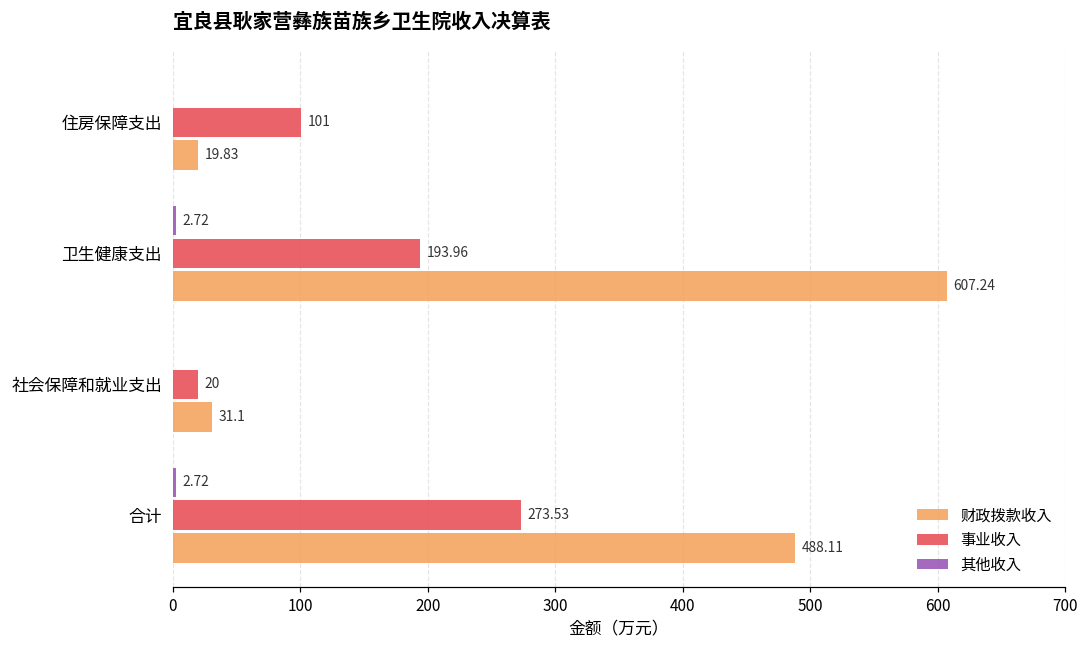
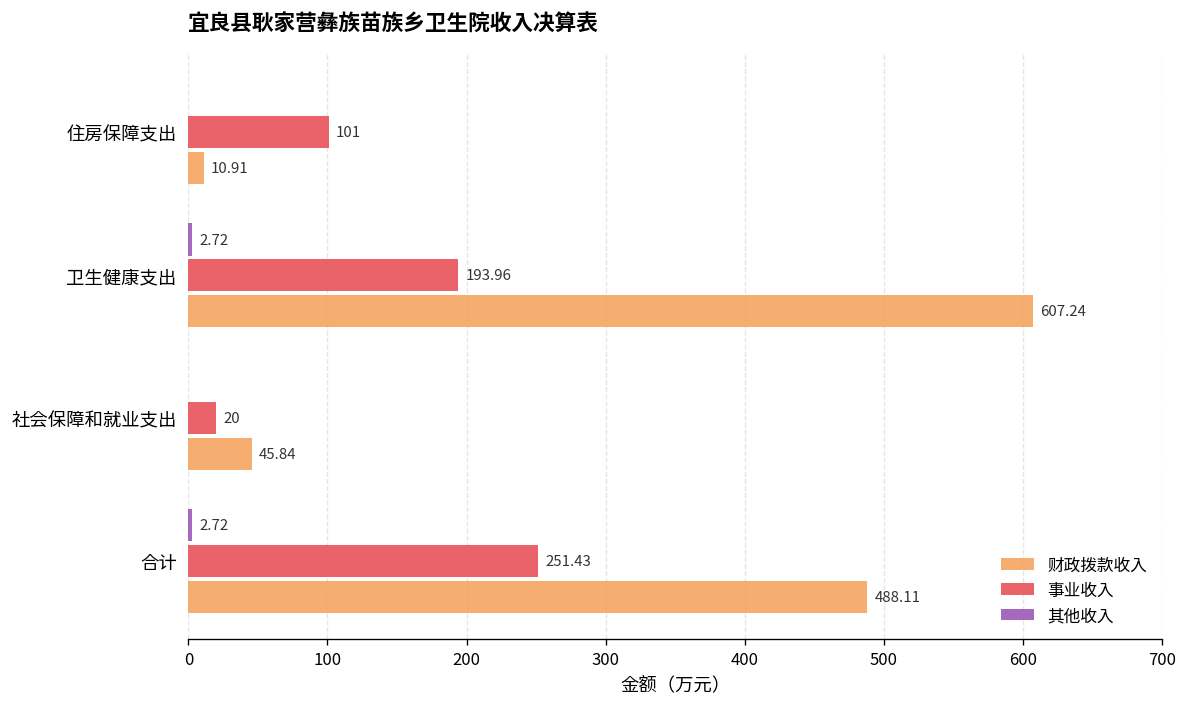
  {
    "财政拨款收入": {
-     "住房保障支出": 19.83,
+     "住房保障支出": 10.91,
      "卫生健康支出": 607.24,
-     "社会保障和就业支出": 31.1,
+     "社会保障和就业支出": 45.84,
      "合计": 488.11
    },
    "事业收入": {
      "住房保障支出": 101,
      "卫生健康支出": 193.96,
      "社会保障和就业支出": 20,
-     "合计": 273.53
+     "合计": 251.43
    },
    "其他收入": {
      "卫生健康支出": 2.72,
      "合计": 2.72
    }
  }
